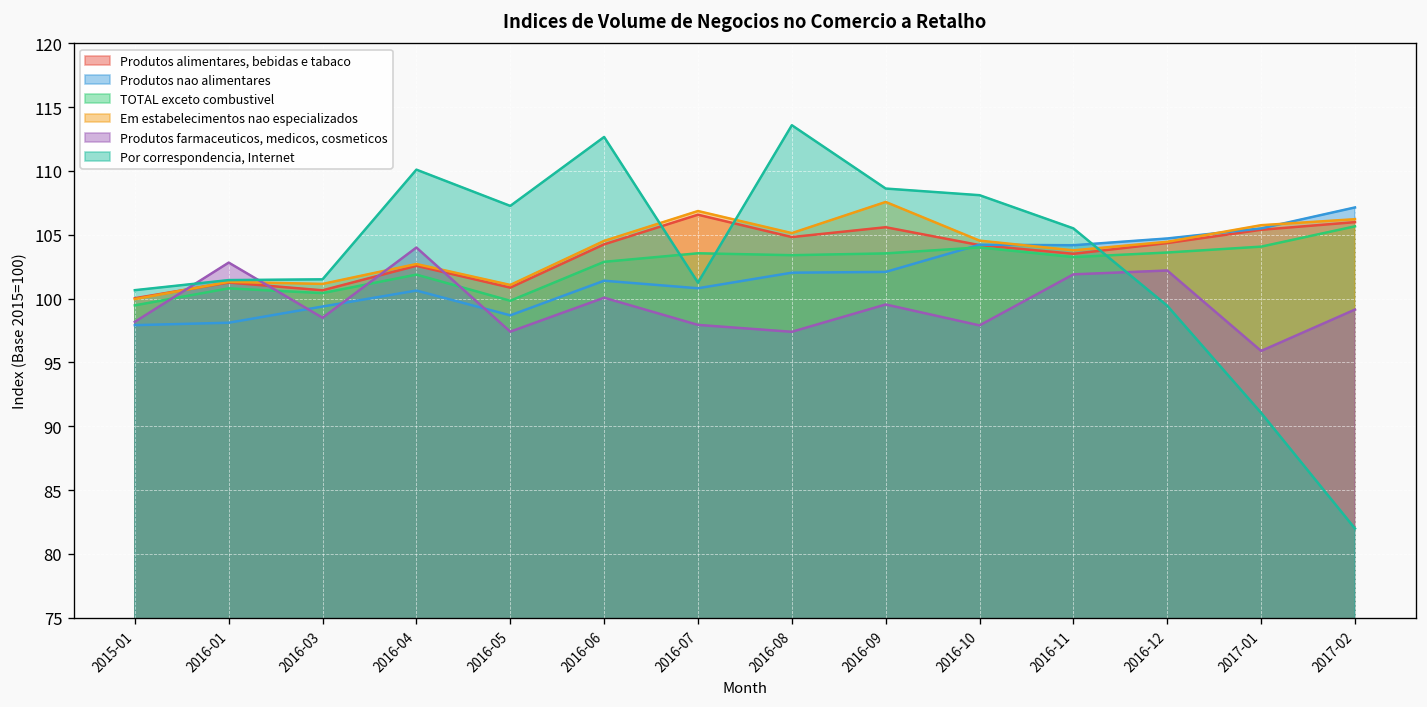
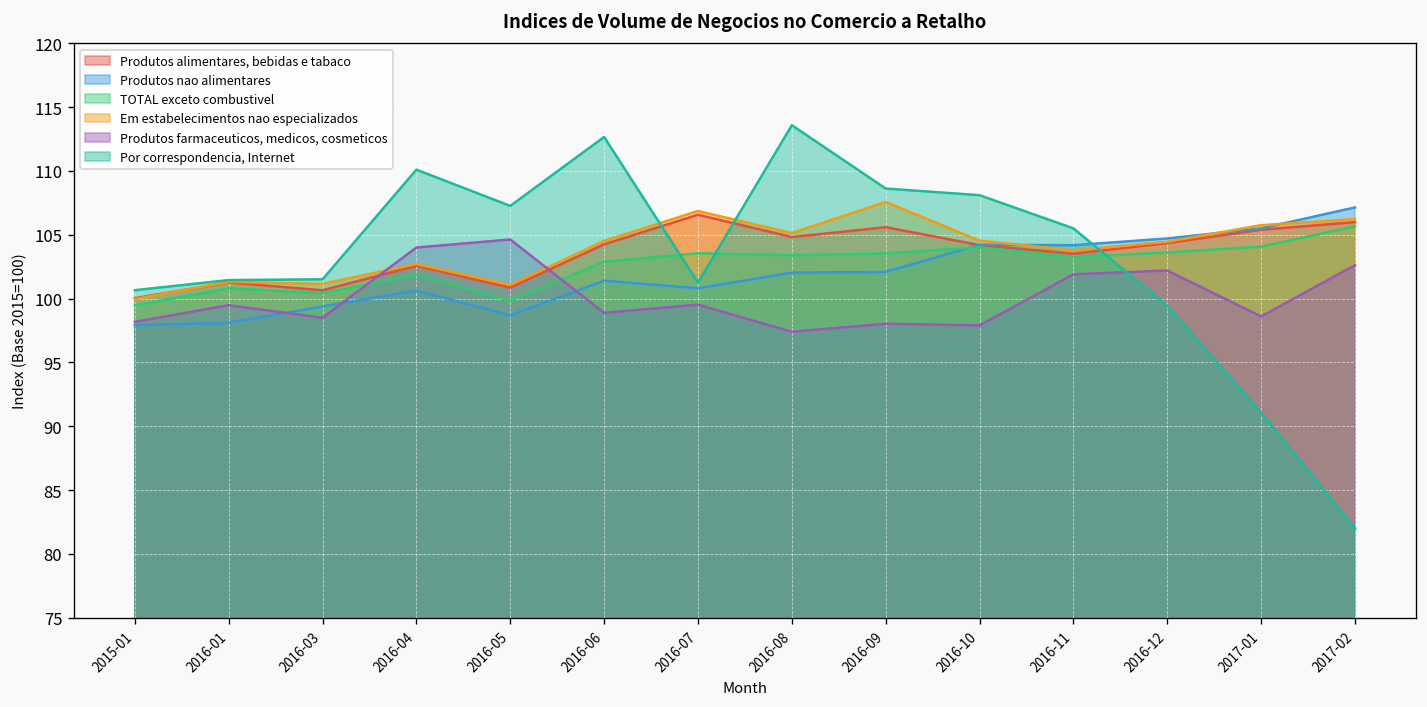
  {
    "Produtos alimentares, bebidas e tabaco": {
      "2016-06": 104.3,
      "2016-07": 106.6,
      "2016-08": 104.8,
      "2016-09": 105.6,
      "2016-11": 103.5
    },
    "Em estabelecimentos nao especializados": {
      "2016-03": 101.2,
      "2016-06": 104.5,
      "2016-07": 106.9,
      "2016-08": 105.1,
      "2016-09": 107.6,
      "2016-10": 104.5,
      "2016-11": 103.8,
      "2017-01": 105.8
    },
    "Produtos farmaceuticos, medicos, cosmeticos": {
      "2015-01": 98.2,
-     "2016-01": 102.8,
+     "2016-01": 99.5,
      "2016-03": 98.5,
      "2016-04": 104.0,
-     "2016-05": 97.4,
-     "2016-06": 100.1,
-     "2016-07": 97.9,
+     "2016-05": 104.6,
+     "2016-06": 98.9,
+     "2016-07": 99.5,
      "2016-08": 97.4,
-     "2016-09": 99.5,
+     "2016-09": 98.0,
      "2016-10": 97.9,
      "2016-11": 101.9,
      "2016-12": 102.2,
-     "2017-01": 95.9,
-     "2017-02": 99.1
+     "2017-01": 98.6,
+     "2017-02": 102.6
    }
  }
